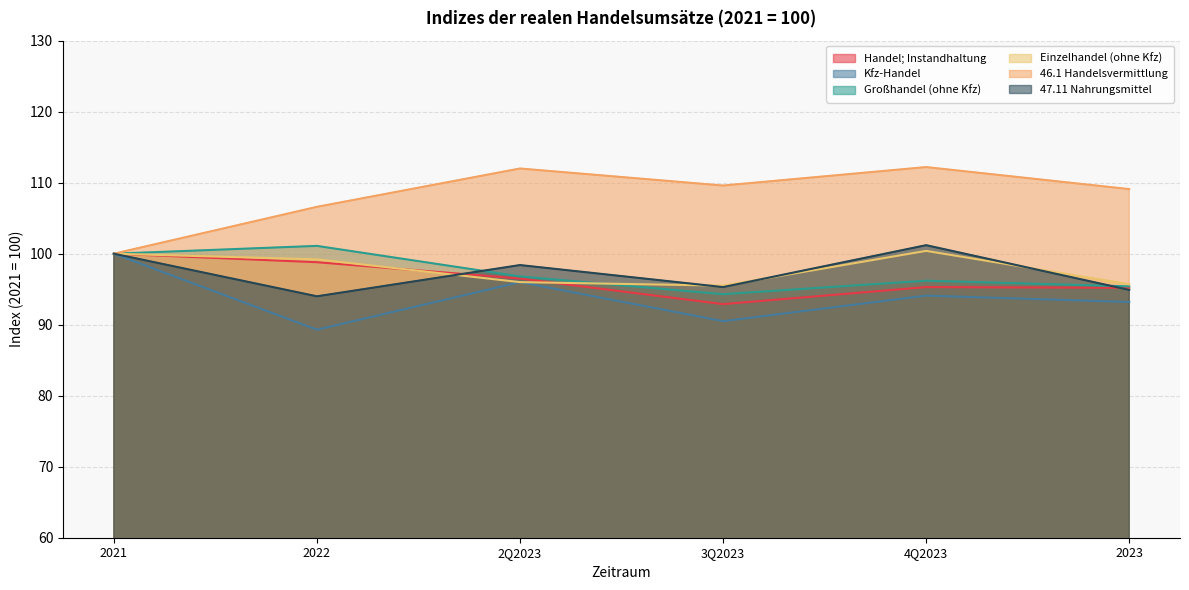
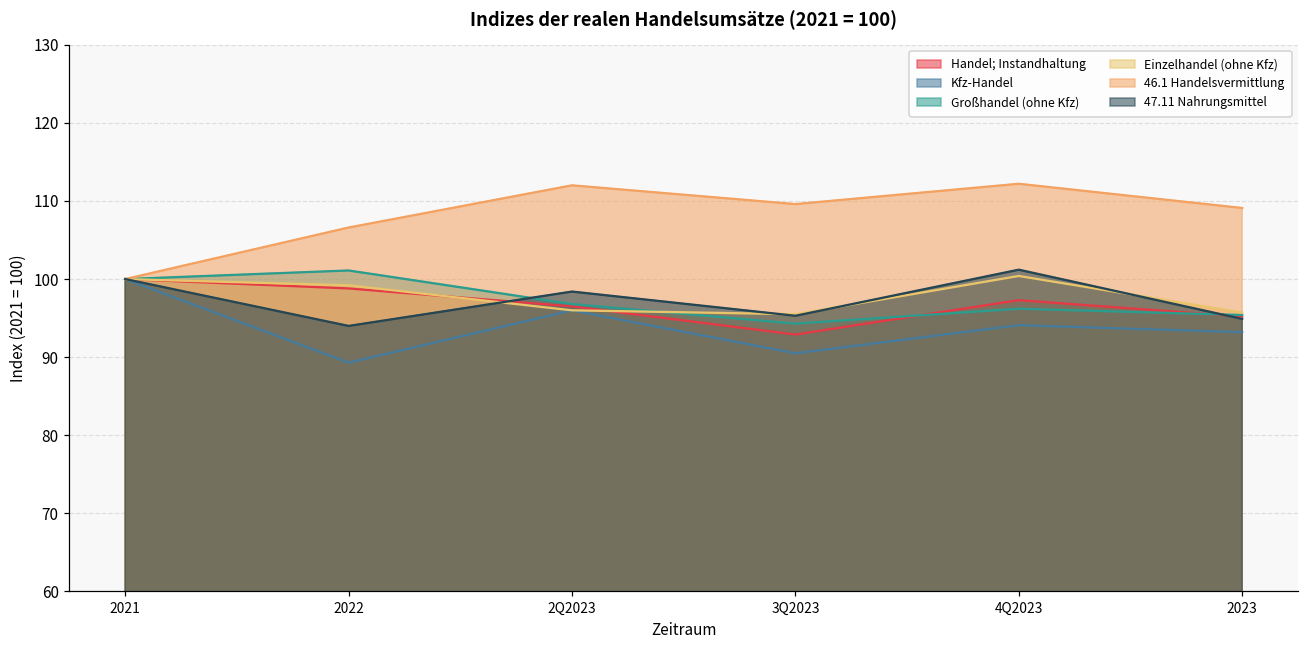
  {
    "Handel; Instandhaltung": {
      "2022": 99,
      "3Q2023": 93,
-     "4Q2023": 95
+     "4Q2023": 97
    },
    "47.11 Nahrungsmittel": {
      "2022": 94,
      "2Q2023": 98,
      "4Q2023": 101
    }
  }
